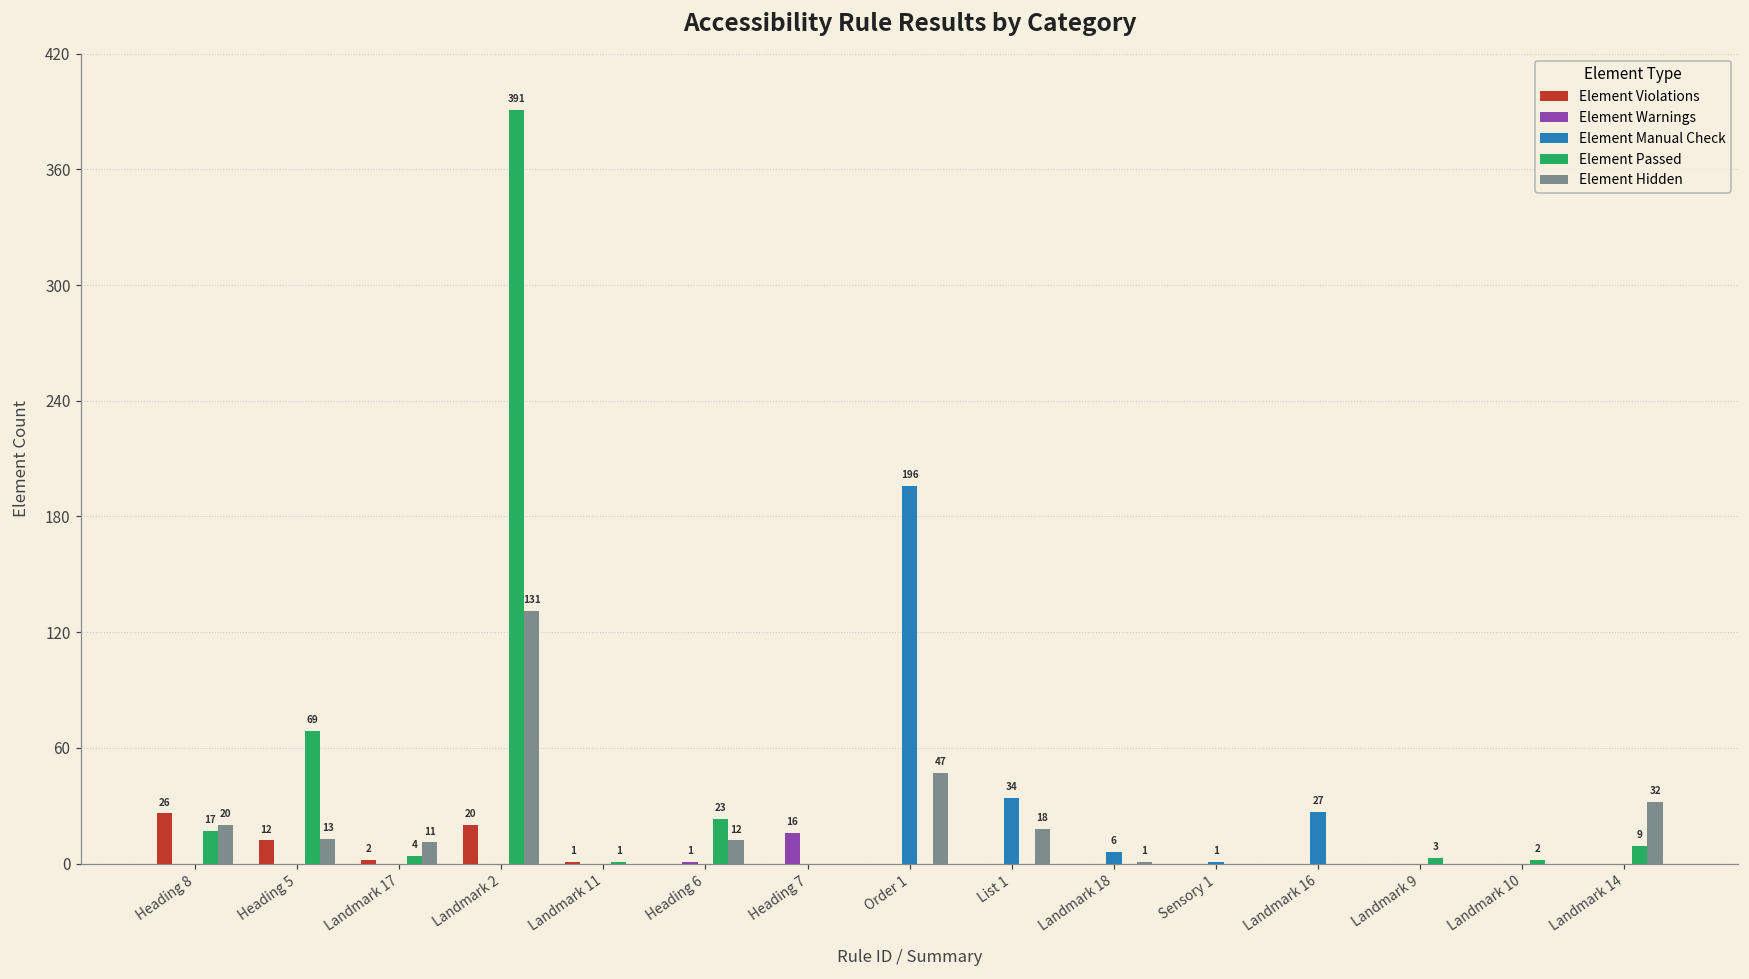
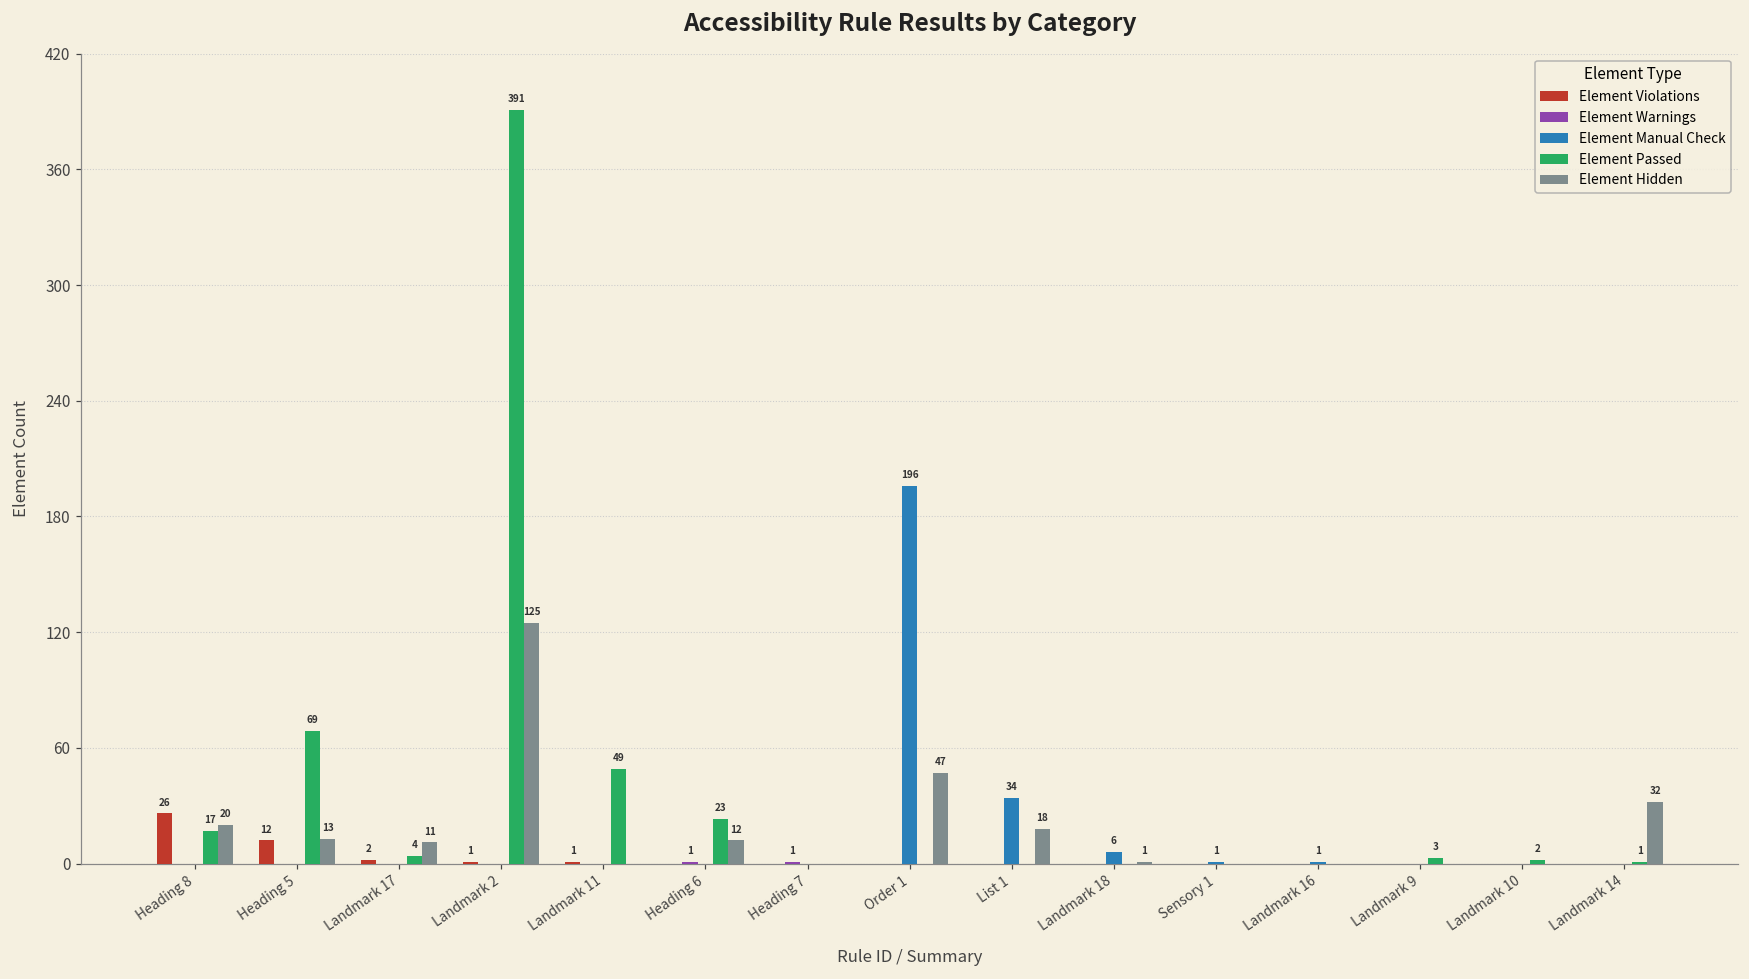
  {
    "Element Violations": {
      "Heading 8": 26,
      "Heading 5": 12,
      "Landmark 17": 2,
-     "Landmark 2": 20,
+     "Landmark 2": 1,
      "Landmark 11": 1
    },
    "Element Warnings": {
      "Heading 6": 1,
-     "Heading 7": 16
+     "Heading 7": 1
    },
    "Element Manual Check": {
      "Order 1": 196,
      "List 1": 34,
      "Landmark 18": 6,
      "Sensory 1": 1,
-     "Landmark 16": 27
+     "Landmark 16": 1
    },
    "Element Passed": {
      "Heading 8": 17,
      "Heading 5": 69,
      "Landmark 17": 4,
      "Landmark 2": 391,
-     "Landmark 11": 1,
+     "Landmark 11": 49,
      "Heading 6": 23,
      "Landmark 9": 3,
      "Landmark 10": 2,
-     "Landmark 14": 9
+     "Landmark 14": 1
    },
    "Element Hidden": {
      "Heading 8": 20,
      "Heading 5": 13,
      "Landmark 17": 11,
-     "Landmark 2": 131,
+     "Landmark 2": 125,
      "Heading 6": 12,
      "Order 1": 47,
      "List 1": 18,
      "Landmark 18": 1,
      "Landmark 14": 32
    }
  }
